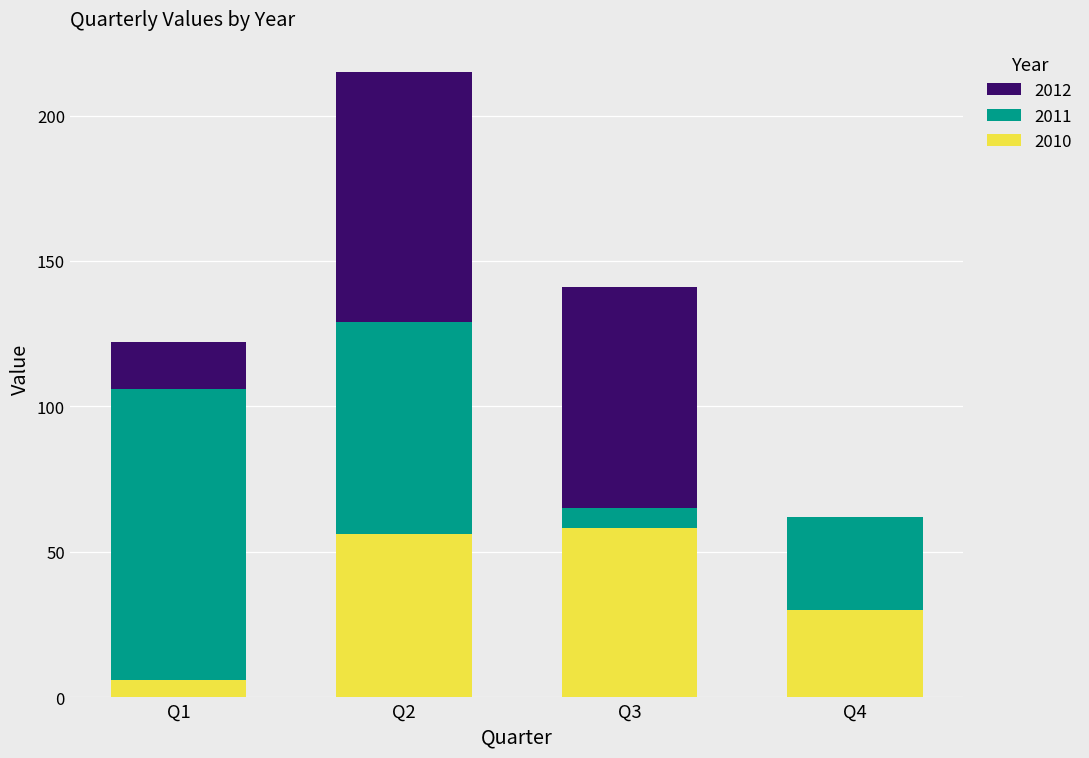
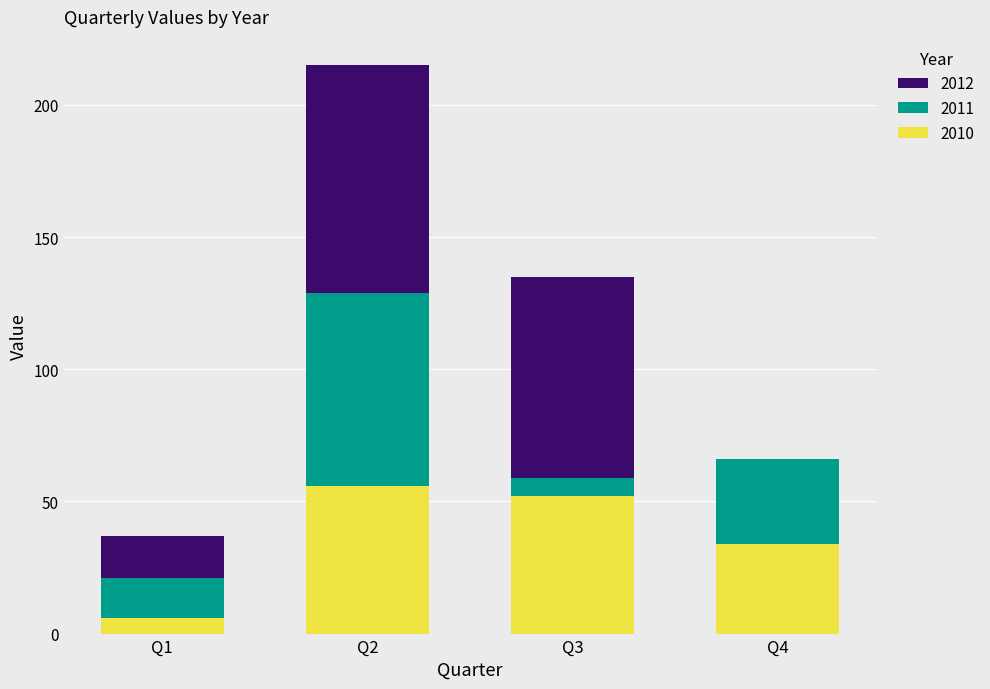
  {
    "2010": {
      "Q1": 6,
      "Q2": 56,
-     "Q3": 58,
-     "Q4": 30
+     "Q3": 52,
+     "Q4": 34
    },
    "2011": {
-     "Q1": 100,
+     "Q1": 15,
      "Q2": 73,
      "Q3": 7,
      "Q4": 32
    },
    "2012": {
      "Q1": 16,
      "Q2": 86,
      "Q3": 76,
      "Q4": 0
    }
  }
